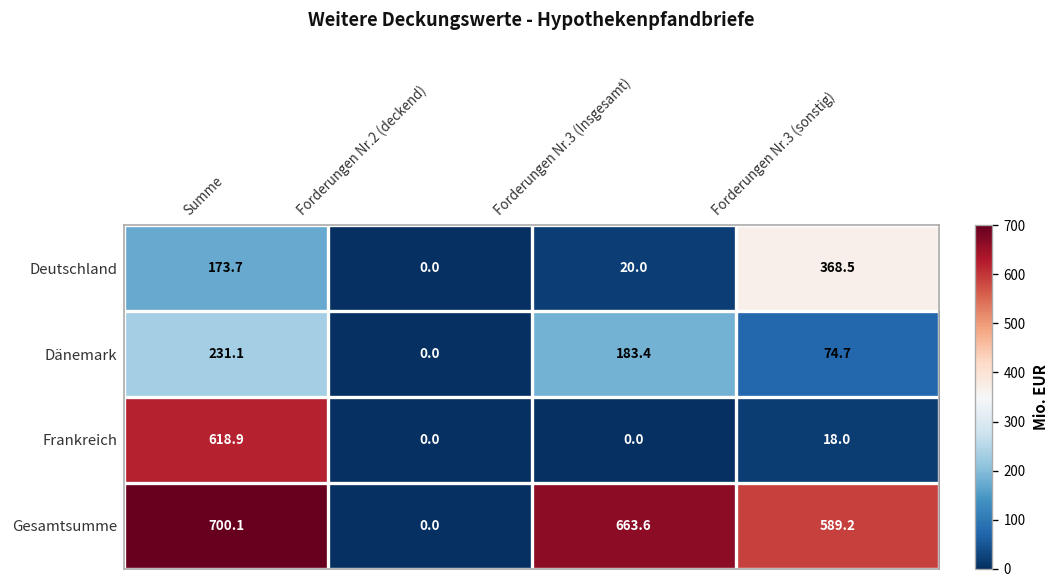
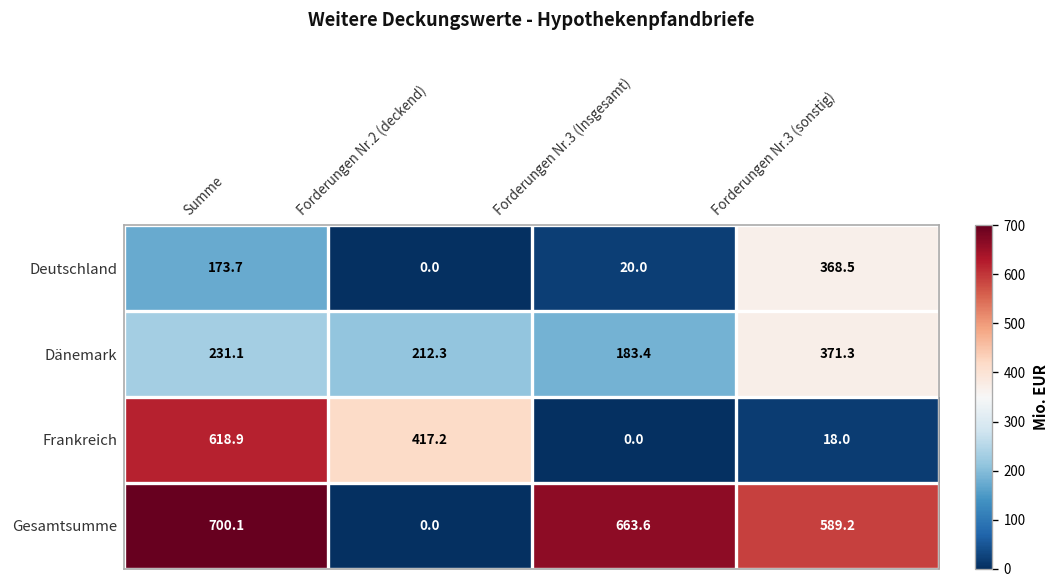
  {
    "Deutschland": {
      "Summe": 173.7,
      "Forderungen Nr.2 (deckend)": 0.0,
      "Forderungen Nr.3 (Insgesamt)": 20.0,
      "Forderungen Nr.3 (sonstig)": 368.5
    },
    "Dänemark": {
      "Summe": 231.1,
-     "Forderungen Nr.2 (deckend)": 0.0,
+     "Forderungen Nr.2 (deckend)": 212.3,
      "Forderungen Nr.3 (Insgesamt)": 183.4,
-     "Forderungen Nr.3 (sonstig)": 74.7
+     "Forderungen Nr.3 (sonstig)": 371.3
    },
    "Frankreich": {
      "Summe": 618.9,
-     "Forderungen Nr.2 (deckend)": 0.0,
+     "Forderungen Nr.2 (deckend)": 417.2,
      "Forderungen Nr.3 (Insgesamt)": 0.0,
      "Forderungen Nr.3 (sonstig)": 18.0
    },
    "Gesamtsumme": {
      "Summe": 700.1,
      "Forderungen Nr.2 (deckend)": 0.0,
      "Forderungen Nr.3 (Insgesamt)": 663.6,
      "Forderungen Nr.3 (sonstig)": 589.2
    }
  }
